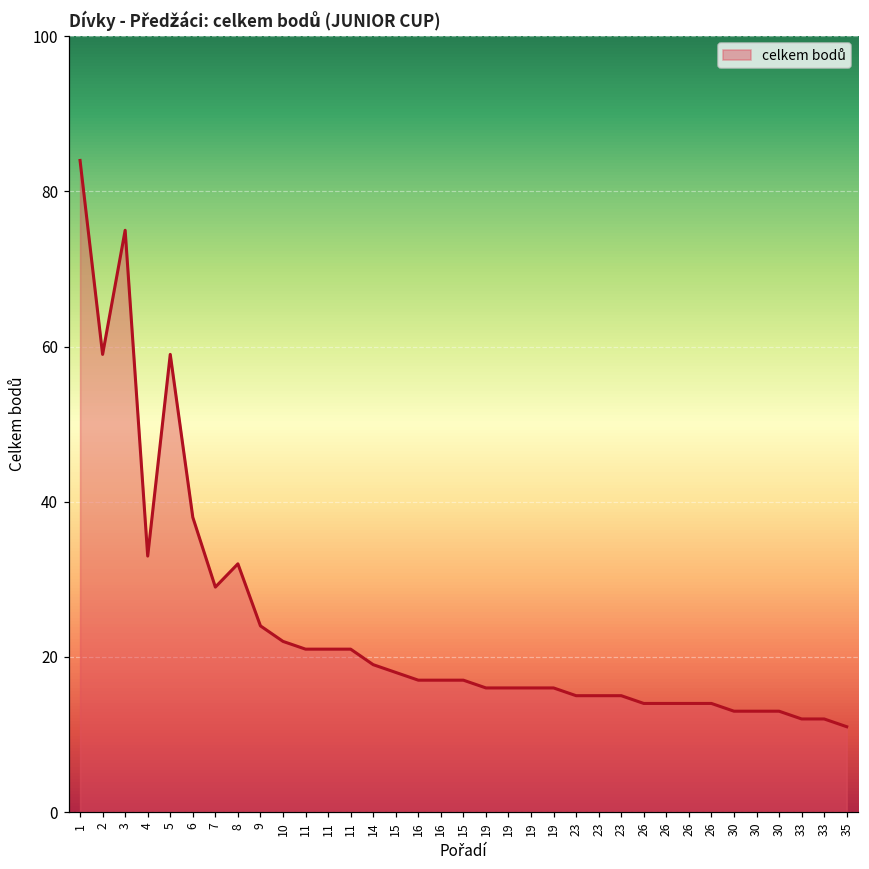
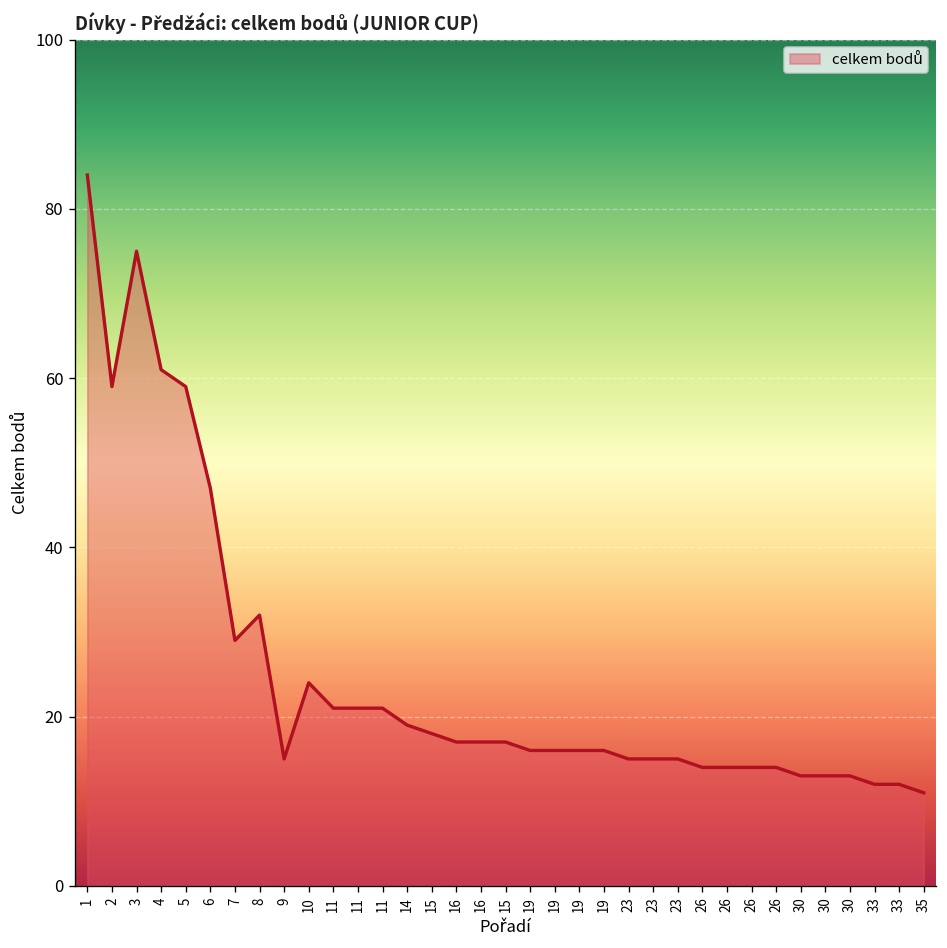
  {
    "1": 84,
    "2": 59,
    "3": 75,
-   "4": 33,
+   "4": 61,
    "5": 59,
-   "6": 38,
+   "6": 47,
    "7": 29,
    "8": 32,
-   "9": 24,
-   "10": 22,
+   "9": 15,
+   "10": 24,
    "14": 19,
    "35": 11
  }
